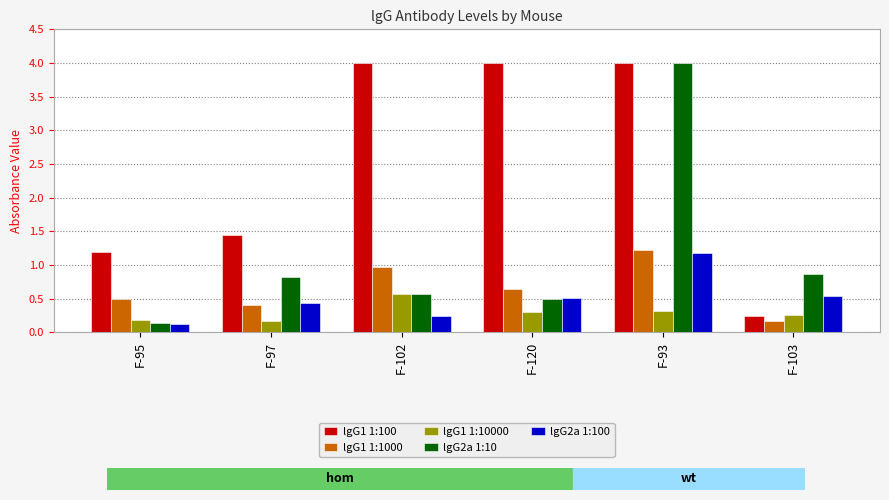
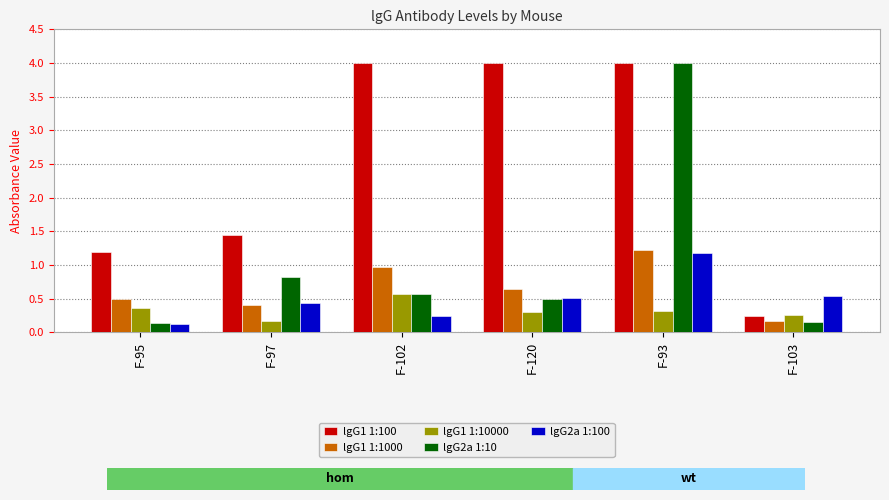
  {
    "lgG1 1:100": {
      "F-95": 1.2,
      "F-97": 1.4,
      "F-102": 4.0,
      "F-120": 4.0,
      "F-93": 4.0,
      "F-103": 0.2
    },
    "lgG1 1:1000": {
      "F-95": 0.5,
      "F-97": 0.4,
      "F-102": 1.0,
      "F-120": 0.6,
      "F-93": 1.2,
      "F-103": 0.2
    },
    "lgG1 1:10000": {
-     "F-95": 0.2,
+     "F-95": 0.4,
      "F-97": 0.2,
      "F-102": 0.6,
      "F-120": 0.3,
      "F-93": 0.3,
      "F-103": 0.3
    },
    "lgG2a 1:10": {
      "F-95": 0.1,
      "F-97": 0.8,
      "F-102": 0.6,
      "F-120": 0.5,
      "F-93": 4.0,
-     "F-103": 0.9
+     "F-103": 0.2
    },
    "lgG2a 1:100": {
      "F-95": 0.1,
      "F-97": 0.4,
      "F-102": 0.2,
      "F-120": 0.5,
      "F-93": 1.2,
      "F-103": 0.5
    }
  }
